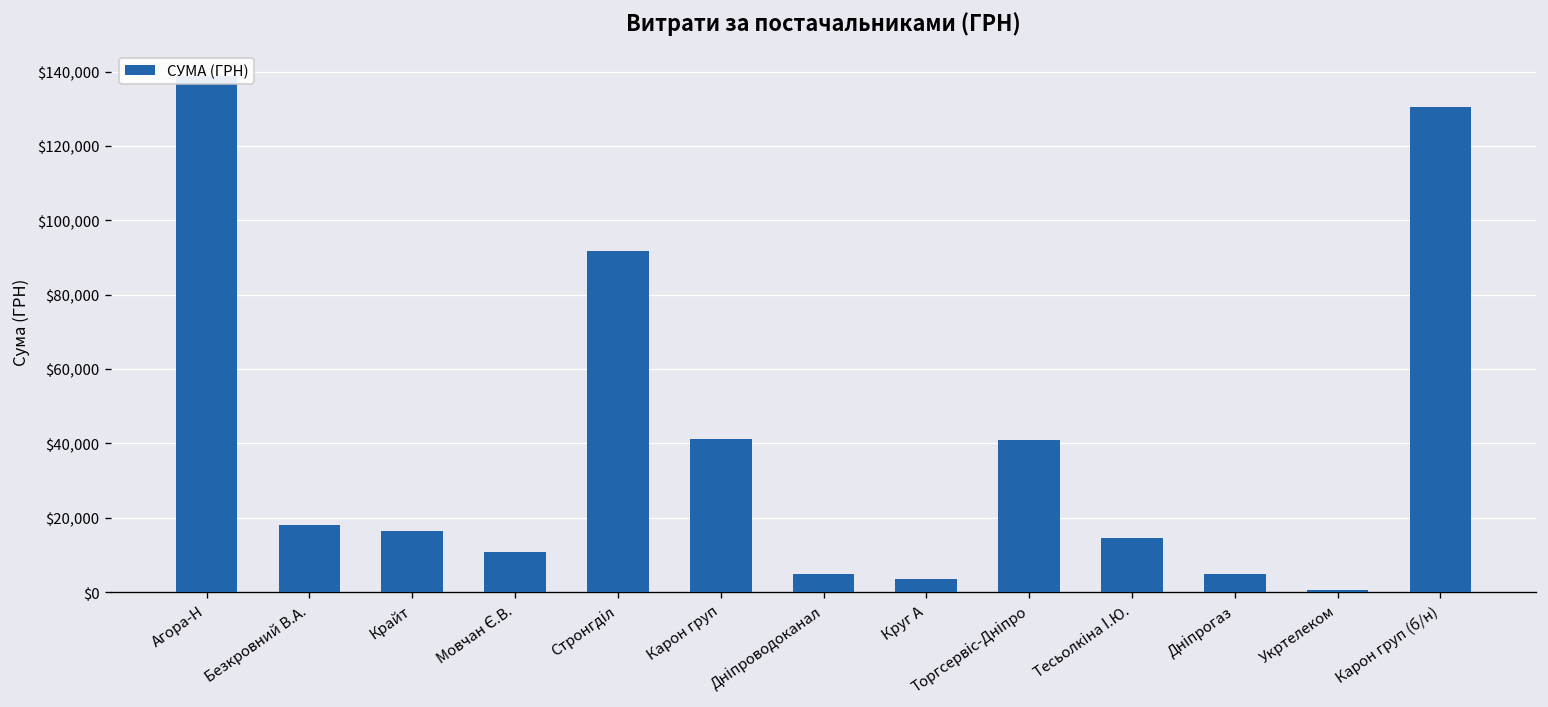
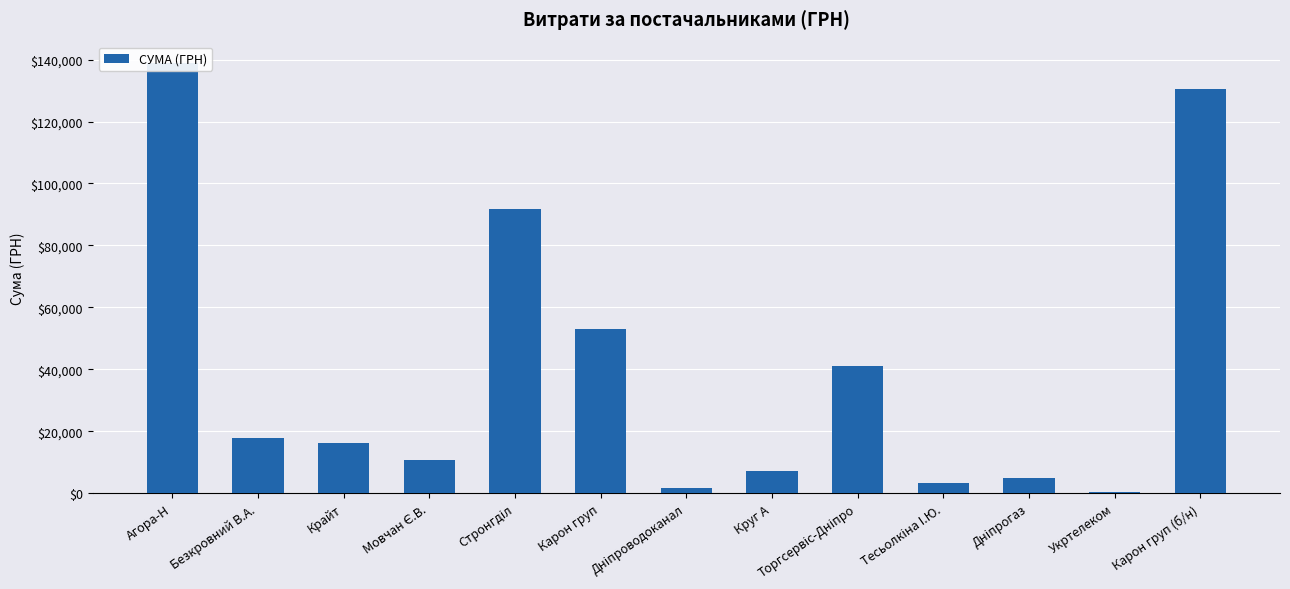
  {
    "Безкровний В.А.": "$18,000",
    "Крайт": "$16,000",
    "Мовчан Є.В.": "$11,000",
    "Стронгділ": "$92,000",
-   "Карон груп": "$41,000",
-   "Дніпроводоканал": "$5,000",
-   "Круг А": "$4,000",
+   "Карон груп": "$53,000",
+   "Дніпроводоканал": "$2,000",
+   "Круг А": "$7,000",
    "Торгсервіс-Дніпро": "$41,000",
-   "Тесьолкіна І.Ю.": "$15,000",
+   "Тесьолкіна І.Ю.": "$3,000",
    "Дніпрогаз": "$5,000",
    "Карон груп (б/н)": "$130,000"
  }
